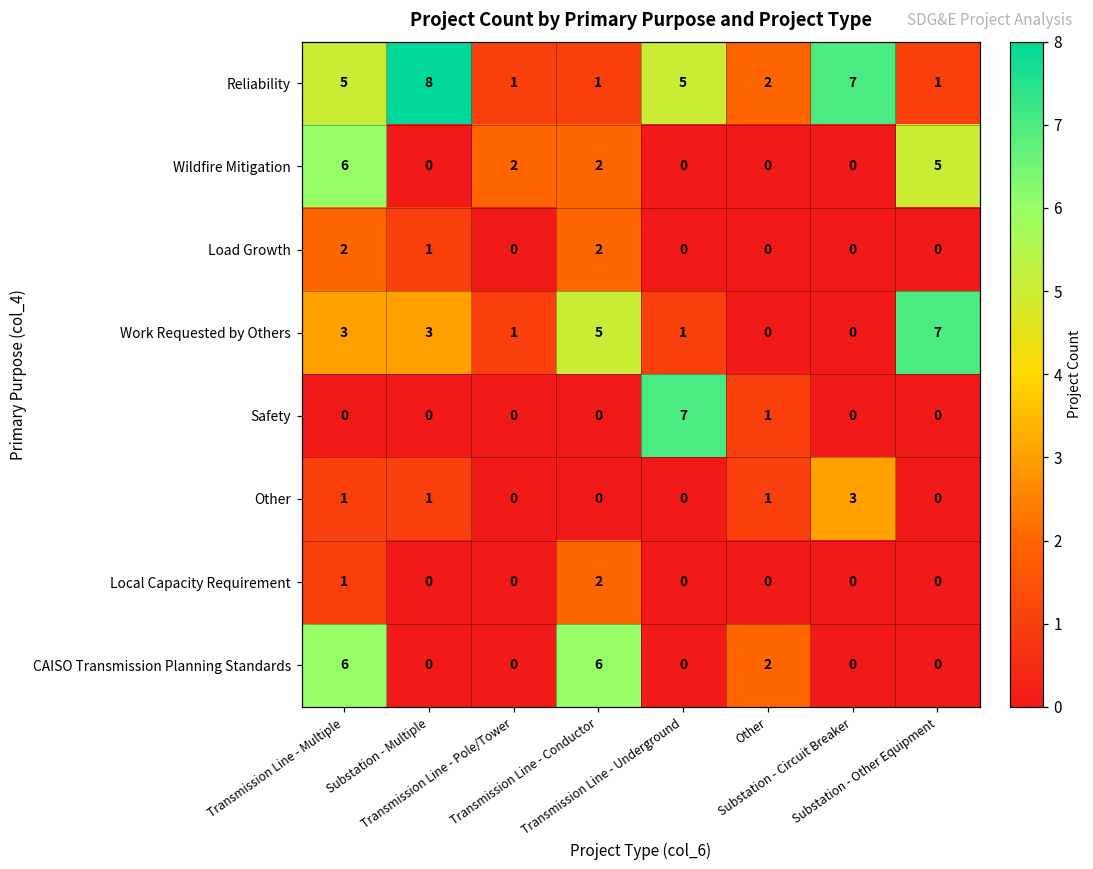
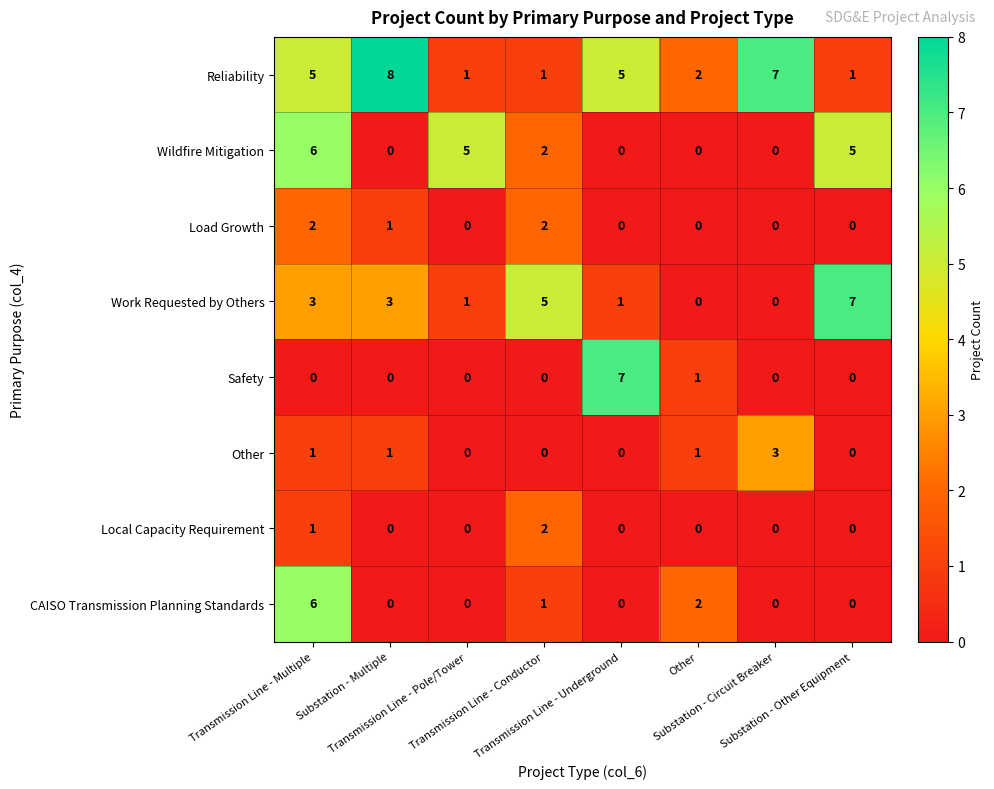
  {
    "Reliability": {
      "Transmission Line - Multiple": 5,
      "Substation - Multiple": 8,
      "Transmission Line - Pole/Tower": 1,
      "Transmission Line - Conductor": 1,
      "Transmission Line - Underground": 5,
      "Other": 2,
      "Substation - Circuit Breaker": 7,
      "Substation - Other Equipment": 1
    },
    "Wildfire Mitigation": {
      "Transmission Line - Multiple": 6,
      "Substation - Multiple": 0,
-     "Transmission Line - Pole/Tower": 2,
+     "Transmission Line - Pole/Tower": 5,
      "Transmission Line - Conductor": 2,
      "Transmission Line - Underground": 0,
      "Other": 0,
      "Substation - Circuit Breaker": 0,
      "Substation - Other Equipment": 5
    },
    "Load Growth": {
      "Transmission Line - Multiple": 2,
      "Substation - Multiple": 1,
      "Transmission Line - Pole/Tower": 0,
      "Transmission Line - Conductor": 2,
      "Transmission Line - Underground": 0,
      "Other": 0,
      "Substation - Circuit Breaker": 0,
      "Substation - Other Equipment": 0
    },
    "Work Requested by Others": {
      "Transmission Line - Multiple": 3,
      "Substation - Multiple": 3,
      "Transmission Line - Pole/Tower": 1,
      "Transmission Line - Conductor": 5,
      "Transmission Line - Underground": 1,
      "Other": 0,
      "Substation - Circuit Breaker": 0,
      "Substation - Other Equipment": 7
    },
    "Safety": {
      "Transmission Line - Multiple": 0,
      "Substation - Multiple": 0,
      "Transmission Line - Pole/Tower": 0,
      "Transmission Line - Conductor": 0,
      "Transmission Line - Underground": 7,
      "Other": 1,
      "Substation - Circuit Breaker": 0,
      "Substation - Other Equipment": 0
    },
    "Other": {
      "Transmission Line - Multiple": 1,
      "Substation - Multiple": 1,
      "Transmission Line - Pole/Tower": 0,
      "Transmission Line - Conductor": 0,
      "Transmission Line - Underground": 0,
      "Other": 1,
      "Substation - Circuit Breaker": 3,
      "Substation - Other Equipment": 0
    },
    "Local Capacity Requirement": {
      "Transmission Line - Multiple": 1,
      "Substation - Multiple": 0,
      "Transmission Line - Pole/Tower": 0,
      "Transmission Line - Conductor": 2,
      "Transmission Line - Underground": 0,
      "Other": 0,
      "Substation - Circuit Breaker": 0,
      "Substation - Other Equipment": 0
    },
    "CAISO Transmission Planning Standards": {
      "Transmission Line - Multiple": 6,
      "Substation - Multiple": 0,
      "Transmission Line - Pole/Tower": 0,
-     "Transmission Line - Conductor": 6,
+     "Transmission Line - Conductor": 1,
      "Transmission Line - Underground": 0,
      "Other": 2,
      "Substation - Circuit Breaker": 0,
      "Substation - Other Equipment": 0
    }
  }
